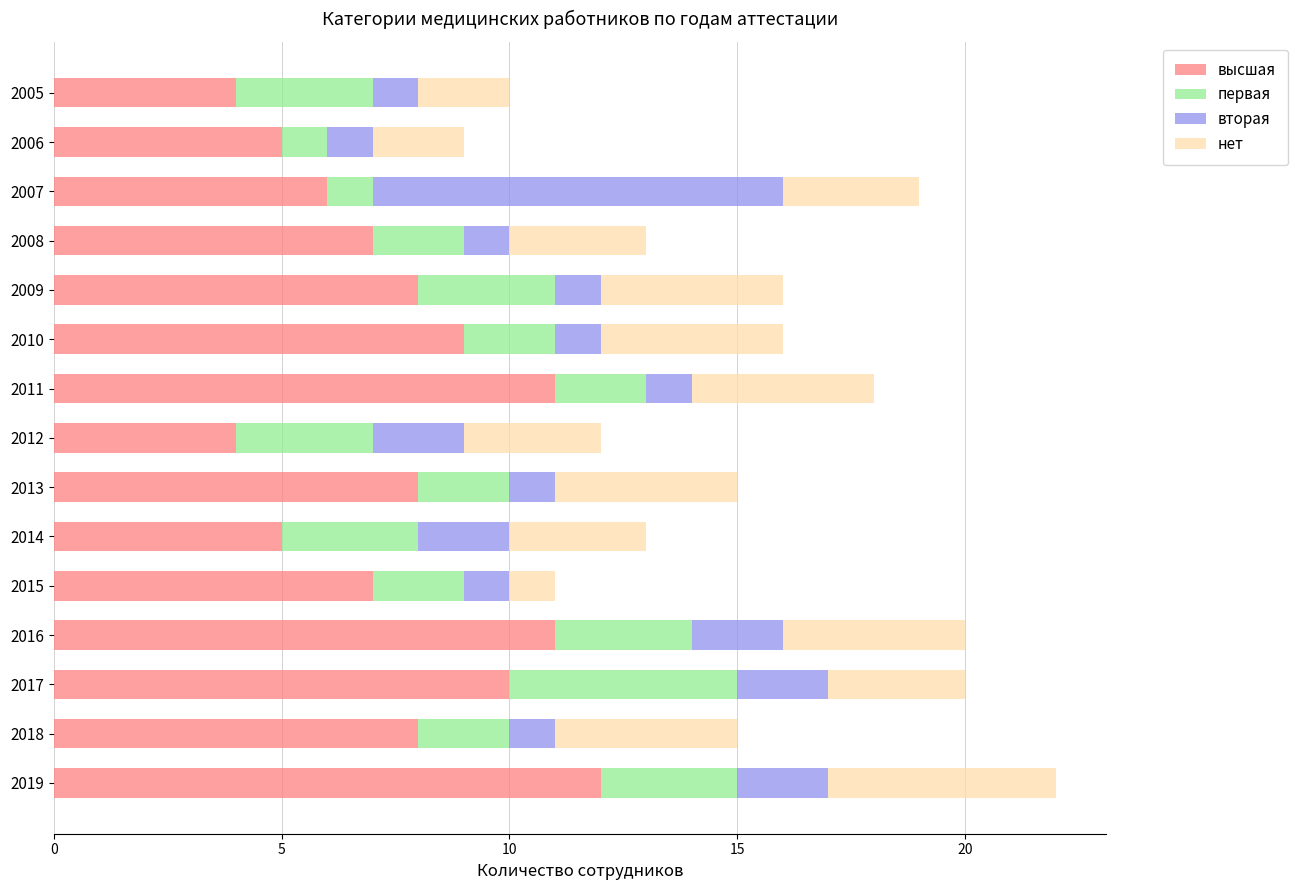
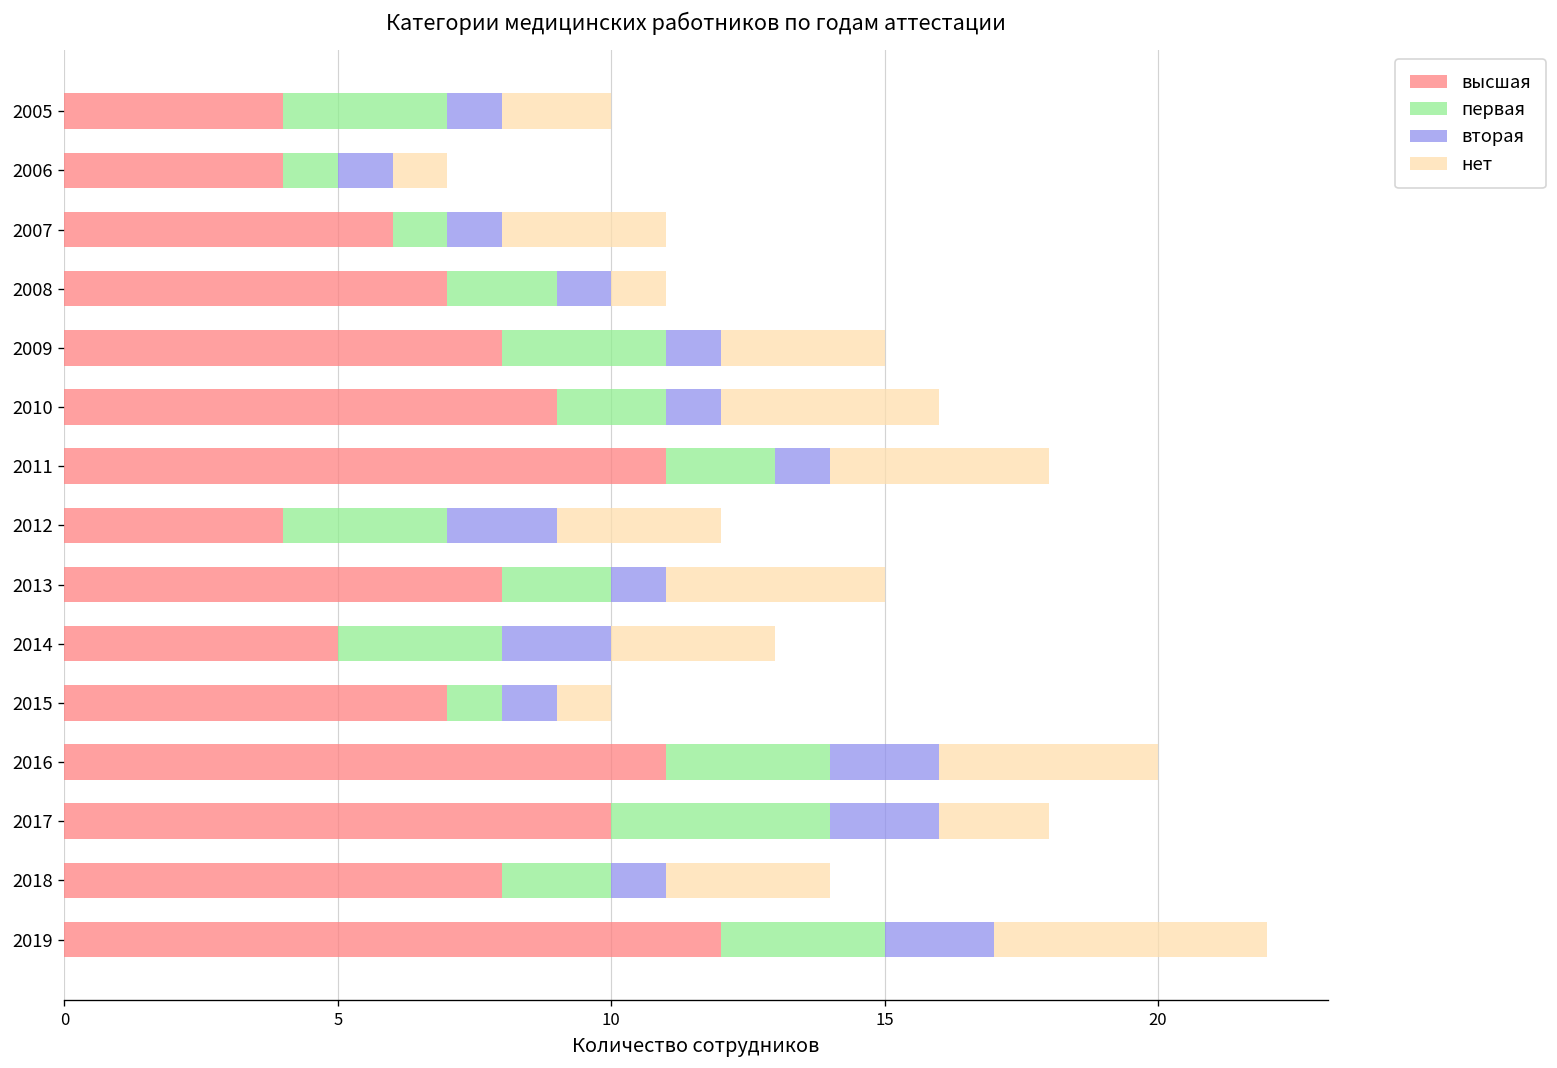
  {
    "высшая": {
      "2005": 4,
-     "2006": 5,
+     "2006": 4,
      "2007": 6,
      "2008": 7,
      "2009": 8,
      "2010": 9,
      "2011": 11,
      "2012": 4,
      "2013": 8,
      "2014": 5,
      "2015": 7,
      "2016": 11,
      "2017": 10,
      "2018": 8,
      "2019": 12
    },
    "первая": {
      "2005": 3,
      "2006": 1,
      "2007": 1,
      "2008": 2,
      "2009": 3,
      "2010": 2,
      "2011": 2,
      "2012": 3,
      "2013": 2,
      "2014": 3,
-     "2015": 2,
+     "2015": 1,
      "2016": 3,
-     "2017": 5,
+     "2017": 4,
      "2018": 2,
      "2019": 3
    },
    "вторая": {
      "2005": 1,
      "2006": 1,
-     "2007": 9,
+     "2007": 1,
      "2008": 1,
      "2009": 1,
      "2010": 1,
      "2011": 1,
      "2012": 2,
      "2013": 1,
      "2014": 2,
      "2015": 1,
      "2016": 2,
      "2017": 2,
      "2018": 1,
      "2019": 2
    },
    "нет": {
      "2005": 2,
-     "2006": 2,
+     "2006": 1,
      "2007": 3,
-     "2008": 3,
-     "2009": 4,
+     "2008": 1,
+     "2009": 3,
      "2010": 4,
      "2011": 4,
      "2012": 3,
      "2013": 4,
      "2014": 3,
      "2015": 1,
      "2016": 4,
-     "2017": 3,
-     "2018": 4,
+     "2017": 2,
+     "2018": 3,
      "2019": 5
    }
  }
